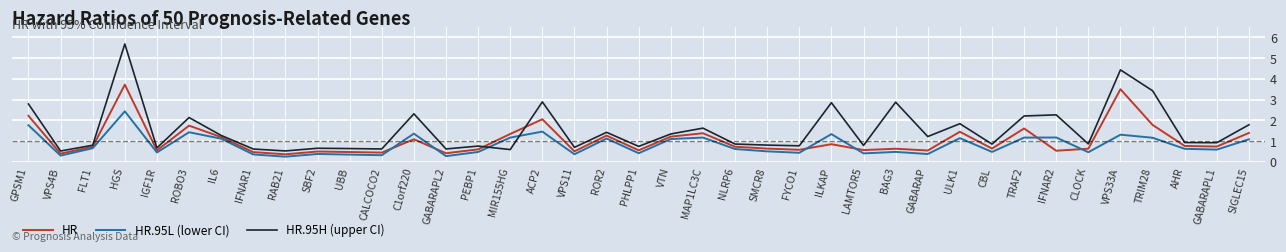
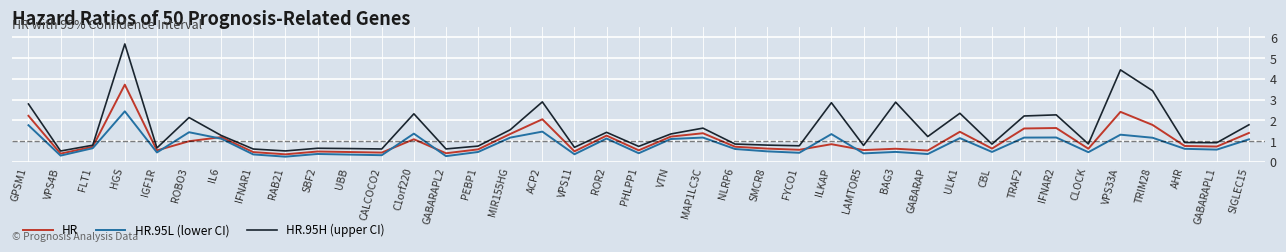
  {
    "HR": {
      "GPSM1": 2.2,
      "HGS": 3.7,
-     "ROBO3": 1.7,
+     "ROBO3": 1.0,
      "CALCOCO2": 0.4,
      "C1orf220": 1.1,
      "GABARAPL2": 0.4,
      "PEBP1": 0.6,
      "MIR155HG": 1.3,
      "ACP2": 2.1,
      "VPS11": 0.5,
      "ROR2": 1.3,
      "PHLPP1": 0.6,
      "MAP1LC3C": 1.4,
      "SMCR8": 0.6,
      "FYCO1": 0.6,
      "ILKAP": 0.9,
      "LAMTOR5": 0.6,
      "BAG3": 0.6,
      "GABARAP": 0.5,
      "ULK1": 1.5,
      "CBL": 0.6,
      "TRAF2": 1.6,
-     "IFNAR2": 0.5,
+     "IFNAR2": 1.6,
      "CLOCK": 0.6,
-     "VPS33A": 3.5,
+     "VPS33A": 2.4,
      "TRIM28": 1.8,
      "AHR": 0.8,
      "GABARAPL1": 0.7,
      "SIGLEC15": 1.4
    },
    "HR.95L (lower CI)": {
      "GPSM1": 1.8,
      "HGS": 2.4,
      "ROBO3": 1.4,
      "CALCOCO2": 0.3,
      "C1orf220": 1.4,
      "GABARAPL2": 0.3,
      "PEBP1": 0.5,
      "MIR155HG": 1.2,
      "ACP2": 1.5,
      "VPS11": 0.4,
      "ROR2": 1.1,
      "PHLPP1": 0.4,
      "MAP1LC3C": 1.2,
      "SMCR8": 0.5,
      "FYCO1": 0.4,
      "ILKAP": 1.3,
      "LAMTOR5": 0.4,
      "BAG3": 0.5,
      "GABARAP": 0.4,
      "ULK1": 1.1,
      "CBL": 0.5,
      "TRAF2": 1.2,
      "IFNAR2": 1.2,
      "CLOCK": 0.5,
      "VPS33A": 1.3,
      "TRIM28": 1.2,
      "AHR": 0.6,
      "GABARAPL1": 0.6,
      "SIGLEC15": 1.1
    },
    "HR.95H (upper CI)": {
      "GPSM1": 2.8,
      "VPS4B": 0.5,
      "ROBO3": 2.1,
      "IFNAR1": 0.6,
      "RAB21": 0.5,
      "SBF2": 0.7,
      "UBB": 0.6,
      "CALCOCO2": 0.6,
      "C1orf220": 2.3,
      "GABARAPL2": 0.6,
      "PEBP1": 0.8,
-     "MIR155HG": 0.6,
+     "MIR155HG": 1.5,
      "ACP2": 2.9,
      "VPS11": 0.7,
      "ROR2": 1.4,
      "PHLPP1": 0.7,
      "VTN": 1.3,
      "MAP1LC3C": 1.6,
      "NLRP6": 0.9,
      "SMCR8": 0.8,
      "FYCO1": 0.8,
      "ILKAP": 2.9,
      "LAMTOR5": 0.8,
      "BAG3": 2.9,
      "GABARAP": 1.2,
-     "ULK1": 1.8,
+     "ULK1": 2.3,
      "CBL": 0.9,
      "TRAF2": 2.2,
      "IFNAR2": 2.3,
      "CLOCK": 0.9,
      "VPS33A": 4.4,
      "TRIM28": 3.4,
      "AHR": 0.9,
      "GABARAPL1": 0.9,
      "SIGLEC15": 1.8
    }
  }
